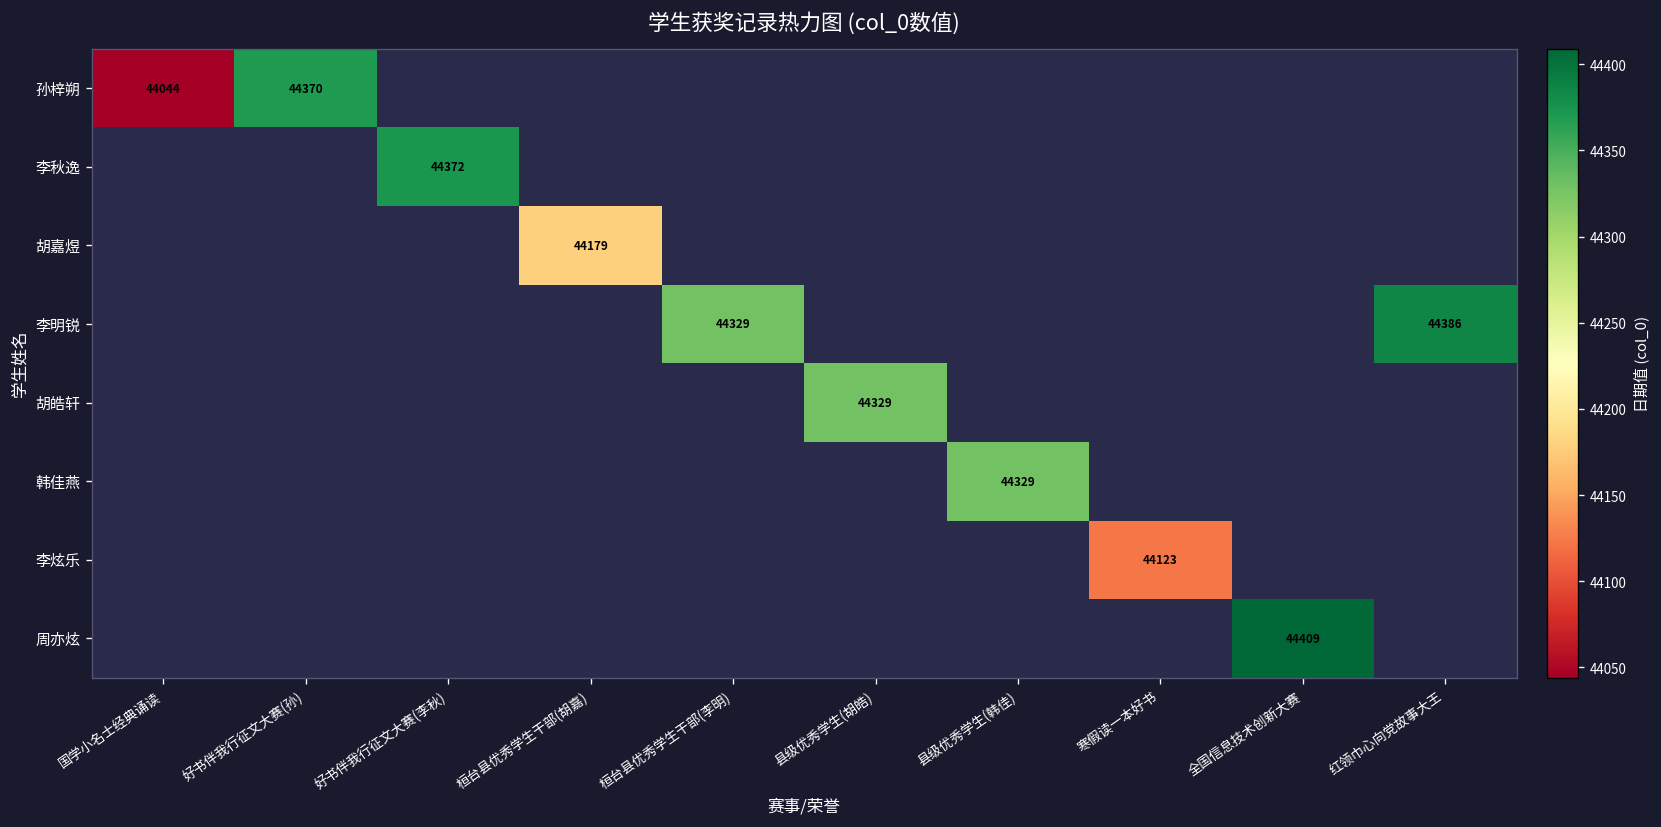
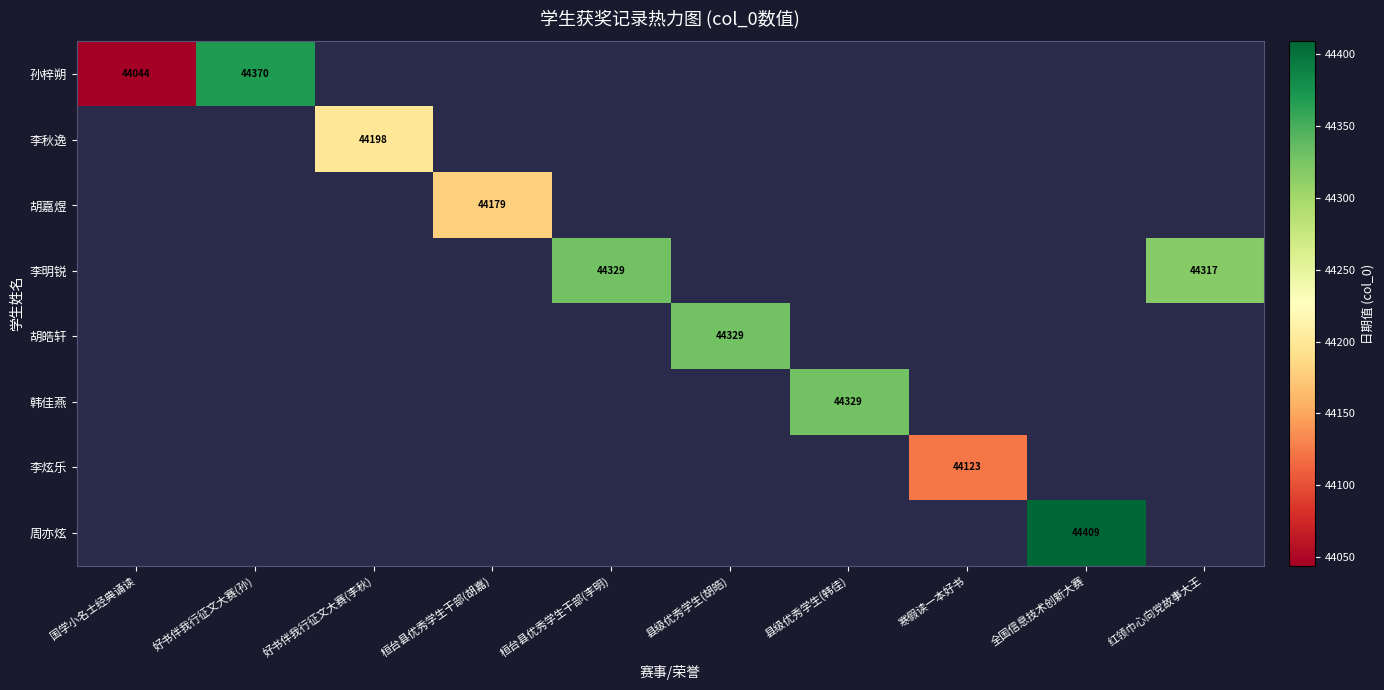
  {
    "孙梓朔": {
      "国学小名士经典诵读": 44044,
      "好书伴我行征文大赛(孙)": 44370
    },
    "李秋逸": {
-     "好书伴我行征文大赛(李秋)": 44372
+     "好书伴我行征文大赛(李秋)": 44198
    },
    "胡嘉煜": {
      "桓台县优秀学生干部(胡嘉)": 44179
    },
    "李明锐": {
      "桓台县优秀学生干部(李明)": 44329,
-     "红领巾心向党故事大王": 44386
+     "红领巾心向党故事大王": 44317
    },
    "胡皓轩": {
      "县级优秀学生(胡皓)": 44329
    },
    "韩佳燕": {
      "县级优秀学生(韩佳)": 44329
    },
    "李炫乐": {
      "寒假读一本好书": 44123
    },
    "周亦炫": {
      "全国信息技术创新大赛": 44409
    }
  }
